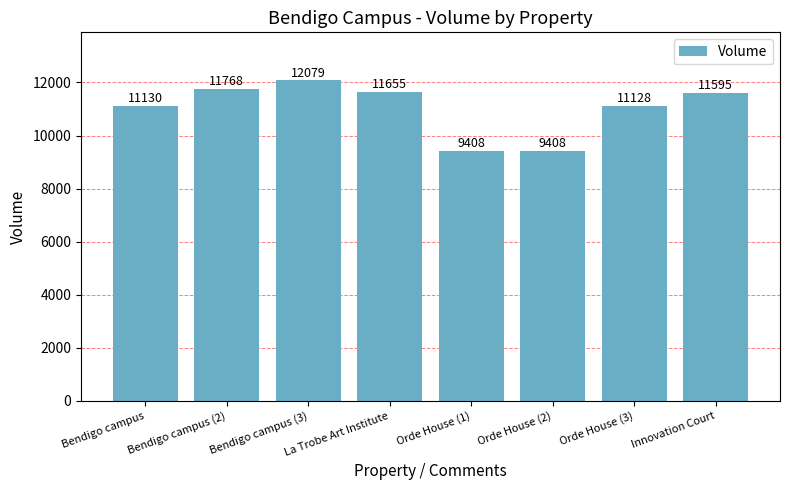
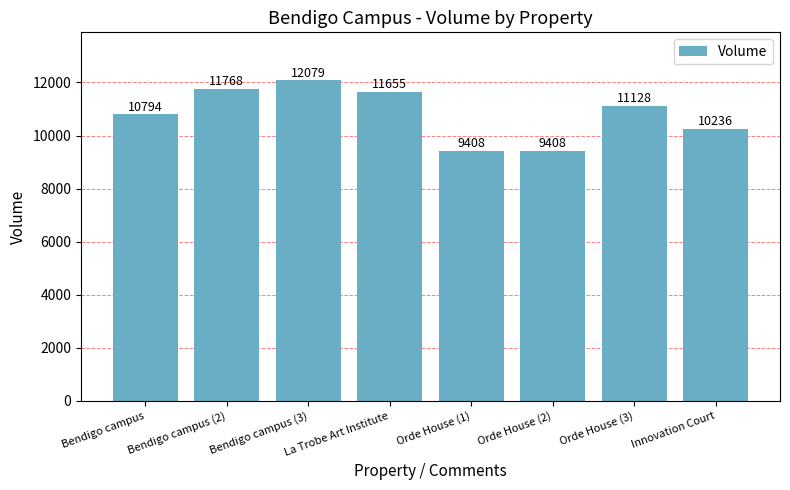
  {
-   "Bendigo campus": 11130,
+   "Bendigo campus": 10794,
    "Bendigo campus (2)": 11768,
    "Bendigo campus (3)": 12079,
    "La Trobe Art Institute": 11655,
    "Orde House (1)": 9408,
    "Orde House (2)": 9408,
    "Orde House (3)": 11128,
-   "Innovation Court": 11595
+   "Innovation Court": 10236
  }
